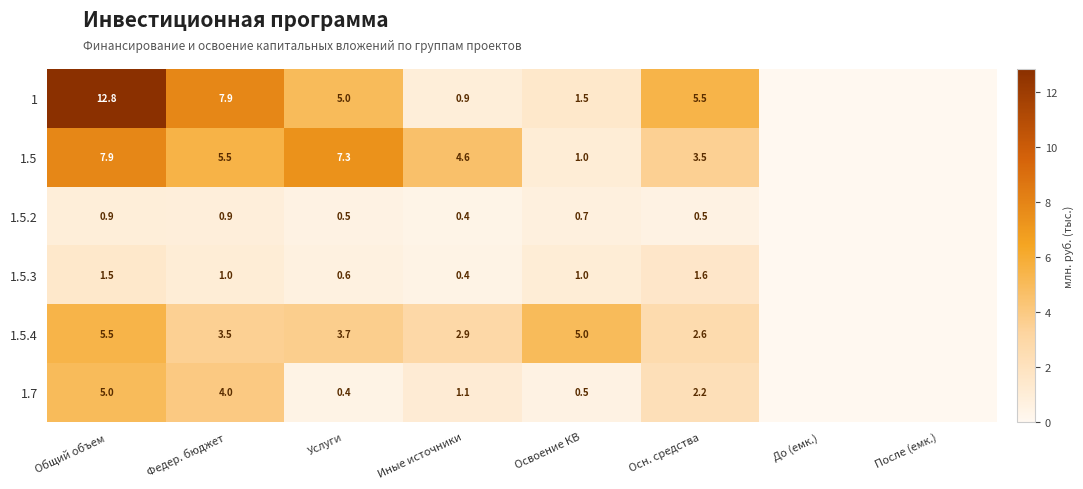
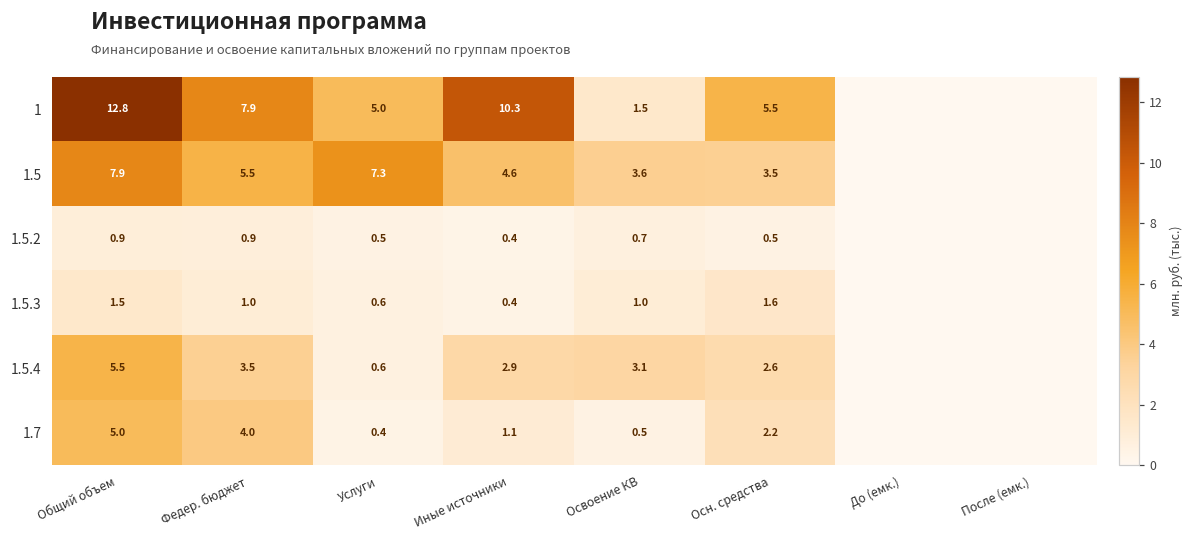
  {
    "1": {
      "Общий объем": 12.8,
      "Федер. бюджет": 7.9,
      "Услуги": 5.0,
-     "Иные источники": 0.9,
+     "Иные источники": 10.3,
      "Освоение КВ": 1.5,
      "Осн. средства": 5.5
    },
    "1.5": {
      "Общий объем": 7.9,
      "Федер. бюджет": 5.5,
      "Услуги": 7.3,
      "Иные источники": 4.6,
-     "Освоение КВ": 1.0,
+     "Освоение КВ": 3.6,
      "Осн. средства": 3.5
    },
    "1.5.2": {
      "Общий объем": 0.9,
      "Федер. бюджет": 0.9,
      "Услуги": 0.5,
      "Иные источники": 0.4,
      "Освоение КВ": 0.7,
      "Осн. средства": 0.5
    },
    "1.5.3": {
      "Общий объем": 1.5,
      "Федер. бюджет": 1.0,
      "Услуги": 0.6,
      "Иные источники": 0.4,
      "Освоение КВ": 1.0,
      "Осн. средства": 1.6
    },
    "1.5.4": {
      "Общий объем": 5.5,
      "Федер. бюджет": 3.5,
-     "Услуги": 3.7,
+     "Услуги": 0.6,
      "Иные источники": 2.9,
-     "Освоение КВ": 5.0,
+     "Освоение КВ": 3.1,
      "Осн. средства": 2.6
    },
    "1.7": {
      "Общий объем": 5.0,
      "Федер. бюджет": 4.0,
      "Услуги": 0.4,
      "Иные источники": 1.1,
      "Освоение КВ": 0.5,
      "Осн. средства": 2.2
    }
  }
